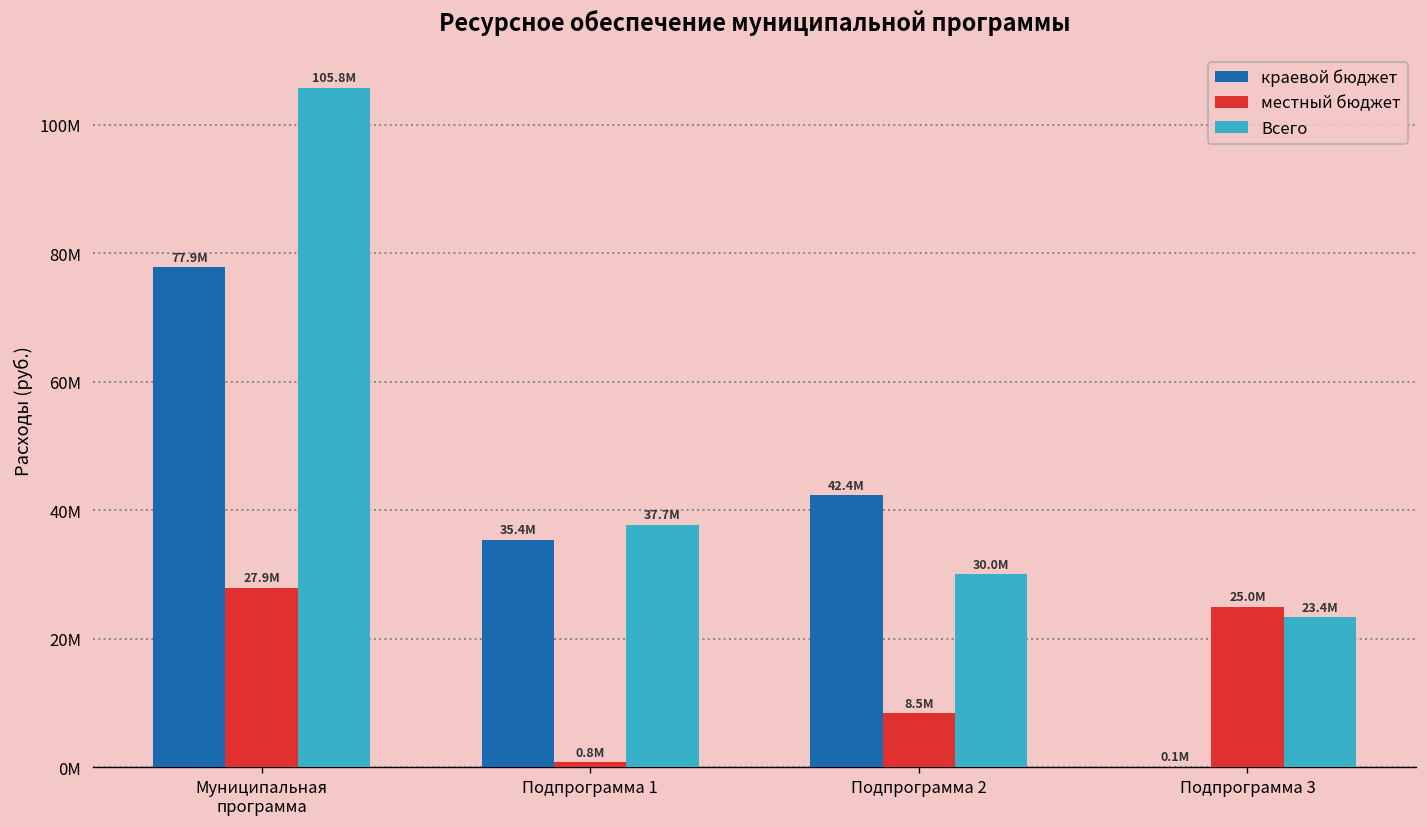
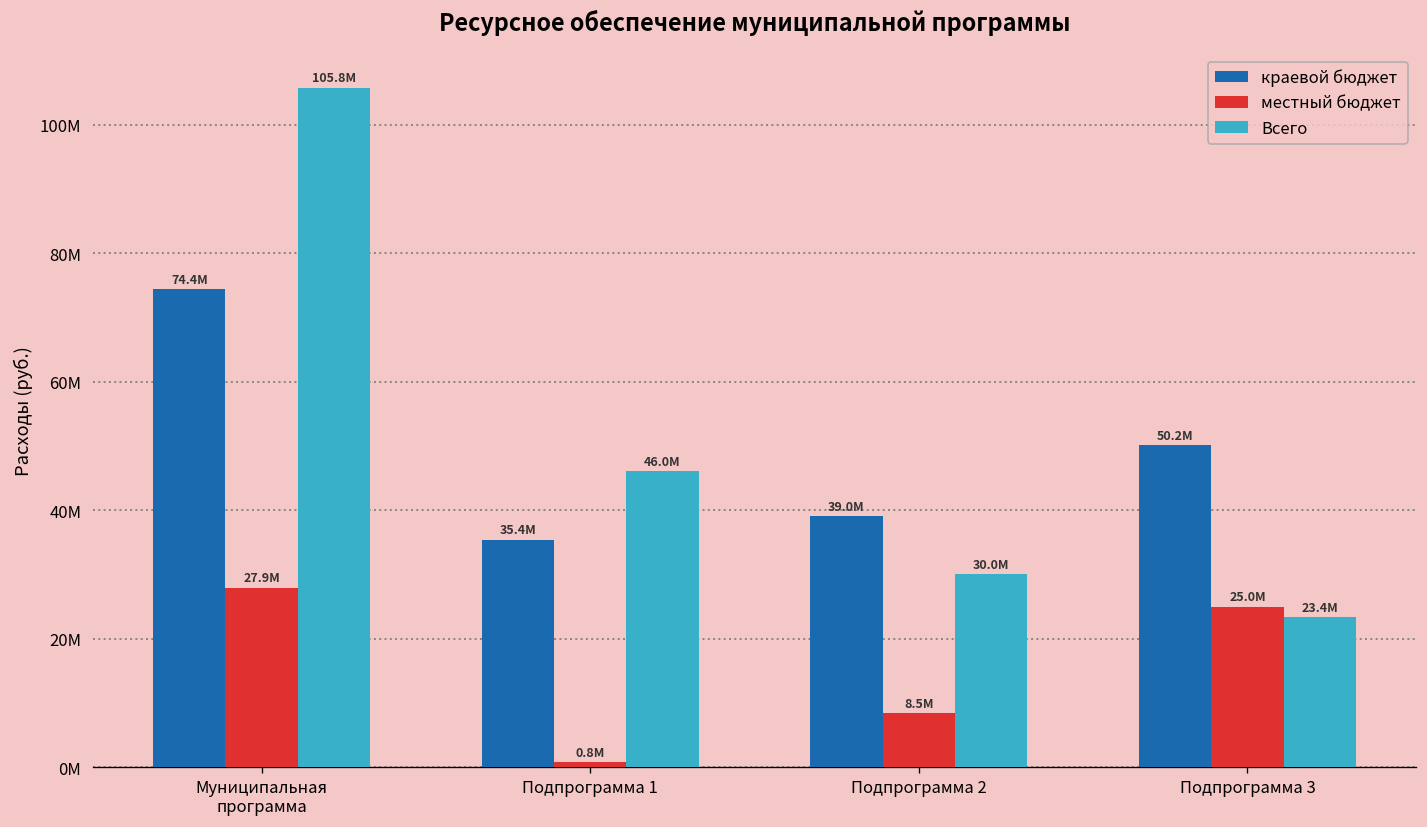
  {
    "краевой бюджет": {
-     "Муниципальная программа": "77.9M",
+     "Муниципальная программа": "74.4M",
      "Подпрограмма 1": "35.4M",
-     "Подпрограмма 2": "42.4M",
-     "Подпрограмма 3": "0.1M"
+     "Подпрограмма 2": "39.0M",
+     "Подпрограмма 3": "50.2M"
    },
    "местный бюджет": {
      "Муниципальная программа": "27.9M",
      "Подпрограмма 1": "0.8M",
      "Подпрограмма 2": "8.5M",
      "Подпрограмма 3": "25.0M"
    },
    "Всего": {
      "Муниципальная программа": "105.8M",
-     "Подпрограмма 1": "37.7M",
+     "Подпрограмма 1": "46.0M",
      "Подпрограмма 2": "30.0M",
      "Подпрограмма 3": "23.4M"
    }
  }
